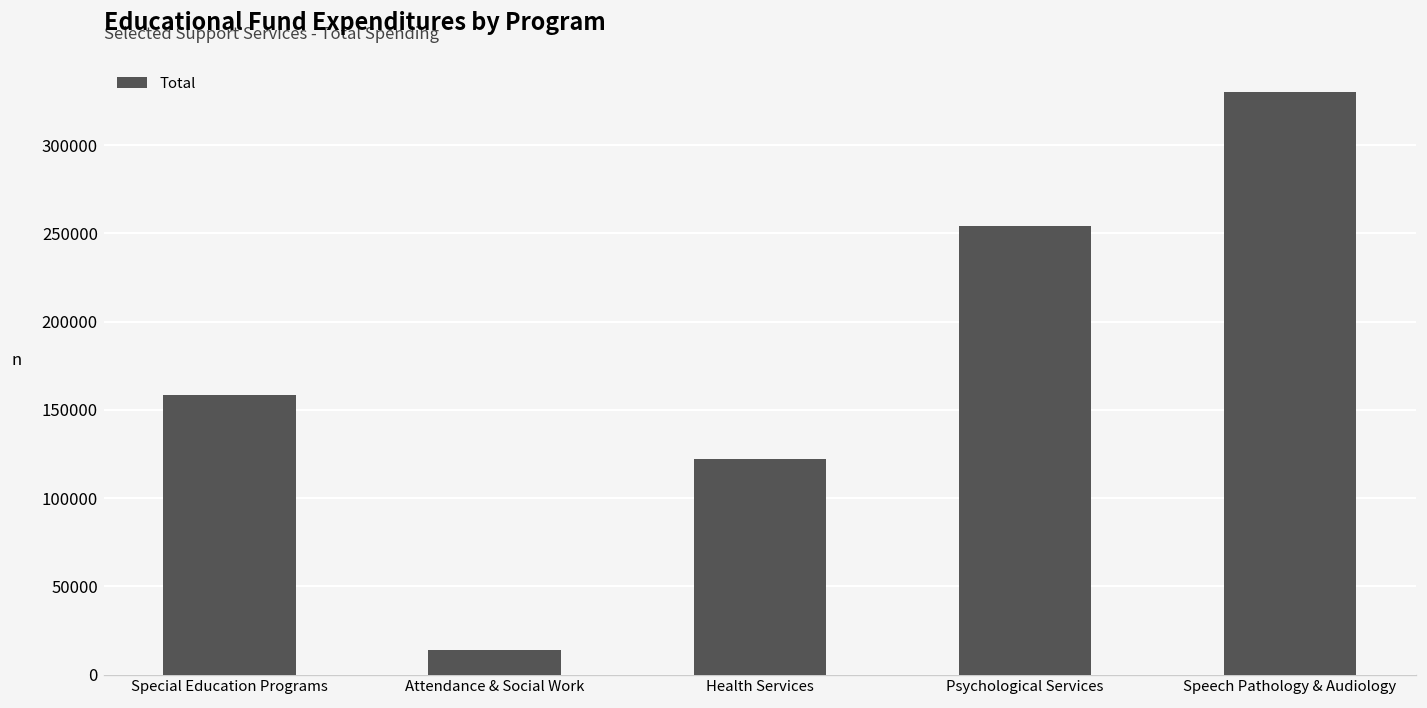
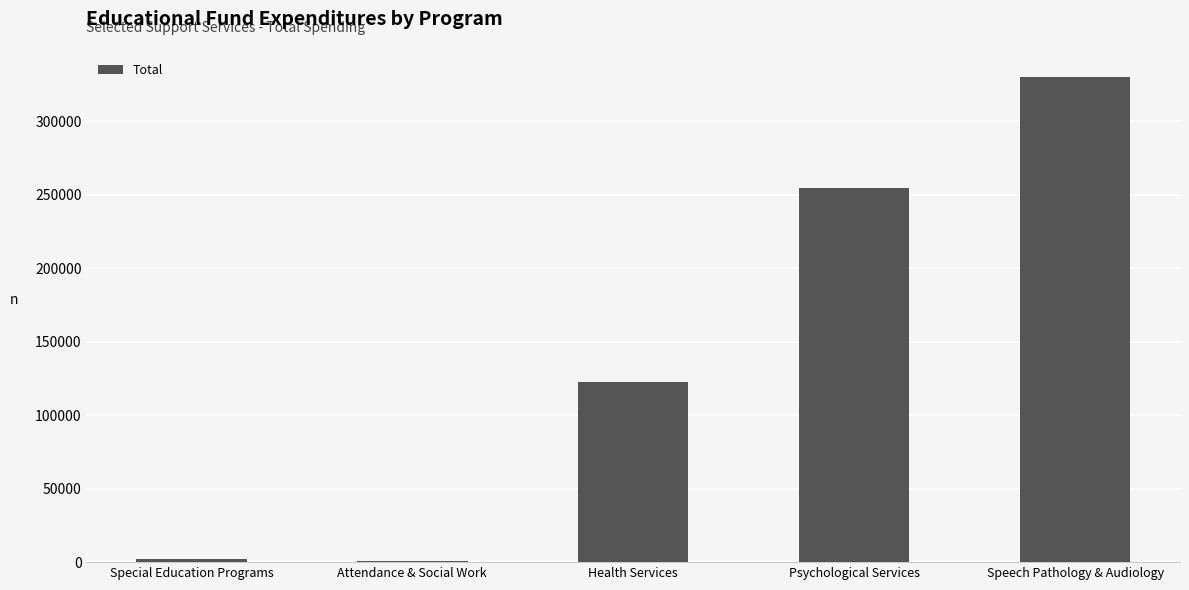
  {
-   "Special Education Programs": 158000,
-   "Attendance & Social Work": 14000,
+   "Special Education Programs": 2000,
+   "Attendance & Social Work": 1000,
    "Health Services": 122000,
    "Psychological Services": 254000,
    "Speech Pathology & Audiology": 330000
  }
